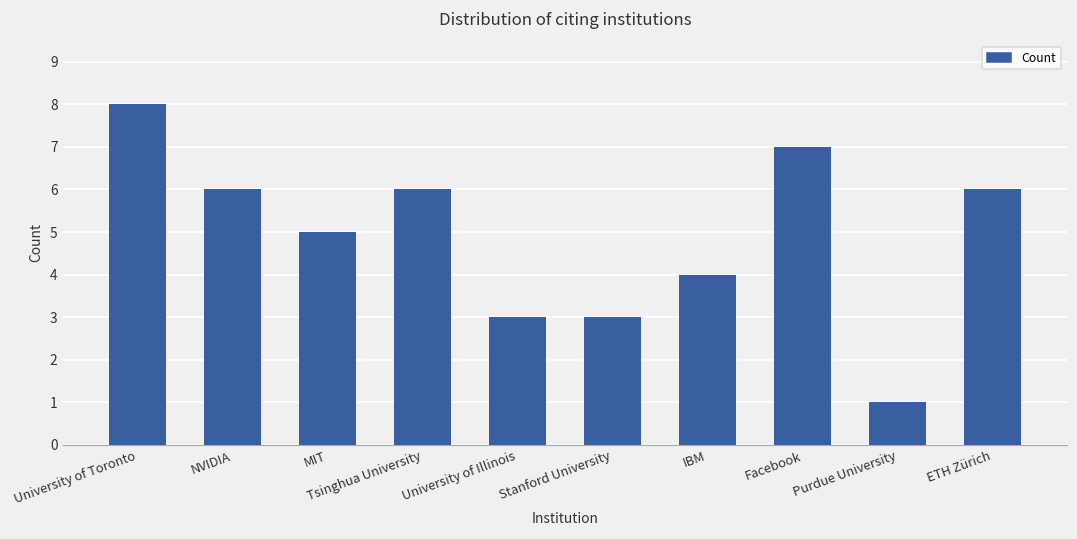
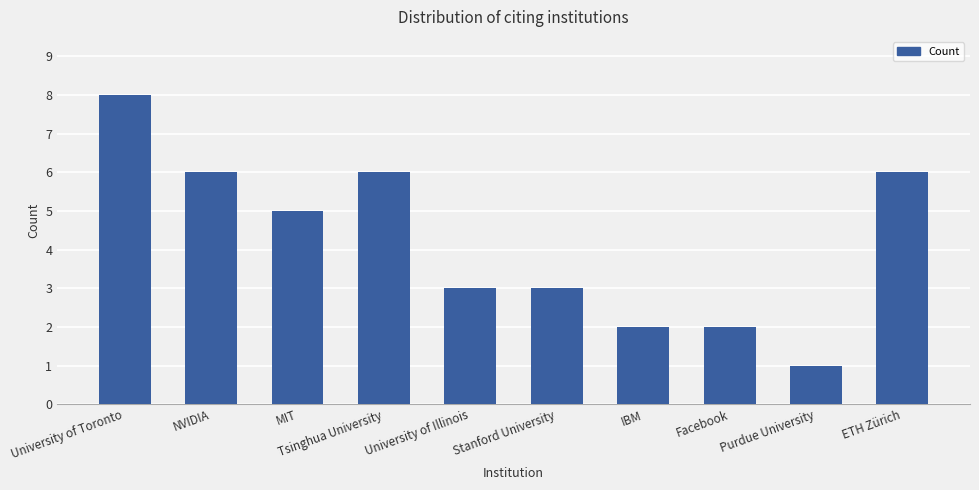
  {
    "University of Toronto": 8,
    "NVIDIA": 6,
    "MIT": 5,
    "Tsinghua University": 6,
    "University of Illinois": 3,
    "Stanford University": 3,
-   "IBM": 4,
-   "Facebook": 7,
+   "IBM": 2,
+   "Facebook": 2,
    "Purdue University": 1,
    "ETH Zürich": 6
  }
